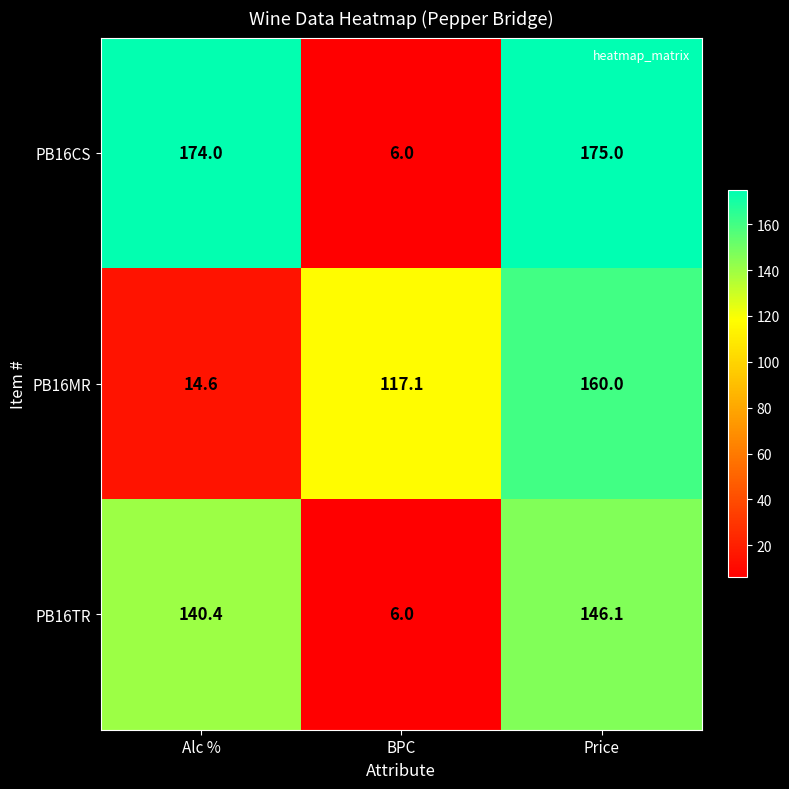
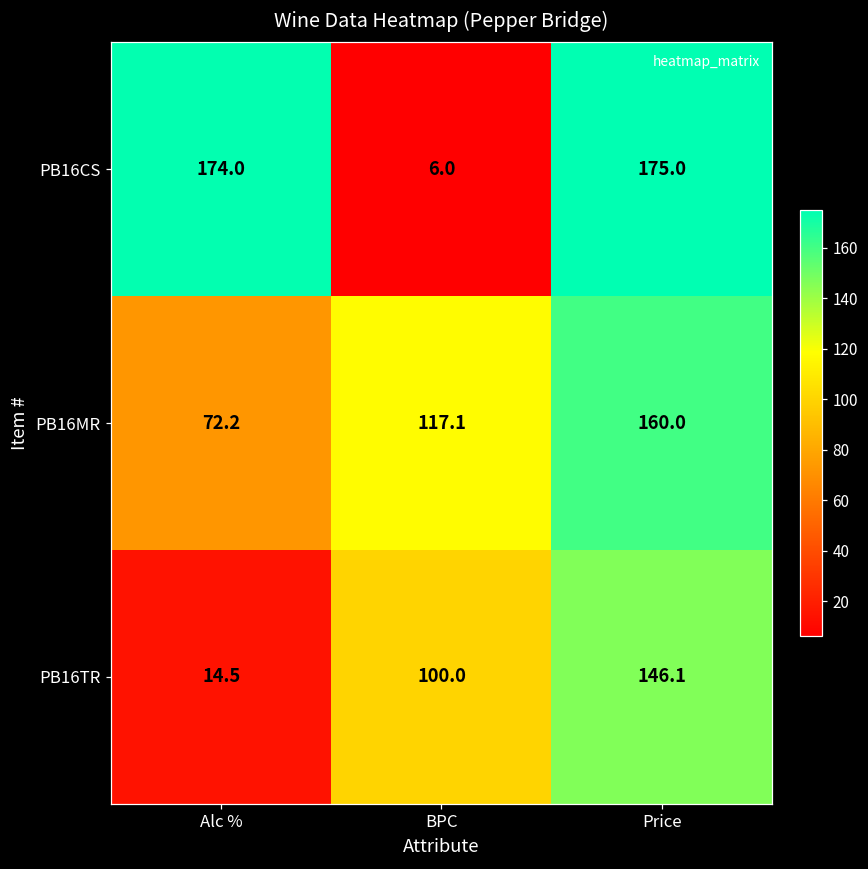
  {
    "PB16CS": {
      "Alc %": 174.0,
      "BPC": 6.0,
      "Price": 175.0
    },
    "PB16MR": {
-     "Alc %": 14.6,
+     "Alc %": 72.2,
      "BPC": 117.1,
      "Price": 160.0
    },
    "PB16TR": {
-     "Alc %": 140.4,
-     "BPC": 6.0,
+     "Alc %": 14.5,
+     "BPC": 100.0,
      "Price": 146.1
    }
  }
